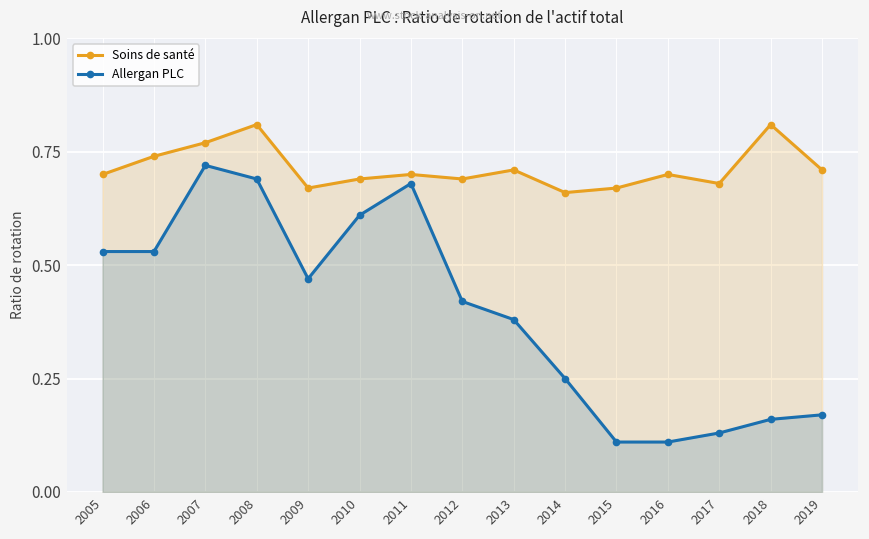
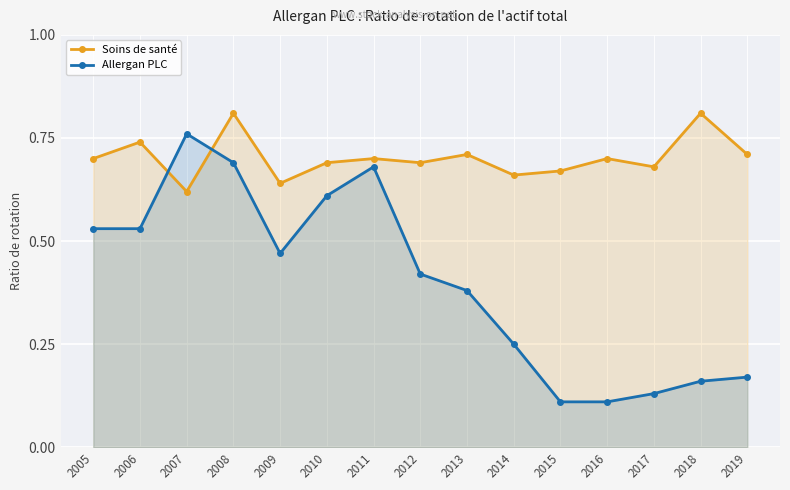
  {
    "Soins de santé": {
      "2005": 0.70,
      "2006": 0.74,
-     "2007": 0.77,
+     "2007": 0.62,
      "2008": 0.81,
-     "2009": 0.67,
+     "2009": 0.64,
      "2010": 0.69,
      "2011": 0.70,
      "2012": 0.69,
      "2013": 0.71,
      "2014": 0.66,
      "2015": 0.67,
      "2016": 0.70,
      "2017": 0.68,
      "2018": 0.81,
      "2019": 0.71
    },
    "Allergan PLC": {
      "2005": 0.53,
      "2006": 0.53,
-     "2007": 0.72,
+     "2007": 0.76,
      "2008": 0.69,
      "2009": 0.47,
      "2010": 0.61,
      "2011": 0.68,
      "2012": 0.42,
      "2013": 0.38,
      "2014": 0.25,
      "2015": 0.11,
      "2016": 0.11,
      "2017": 0.13,
      "2018": 0.16,
      "2019": 0.17
    }
  }
